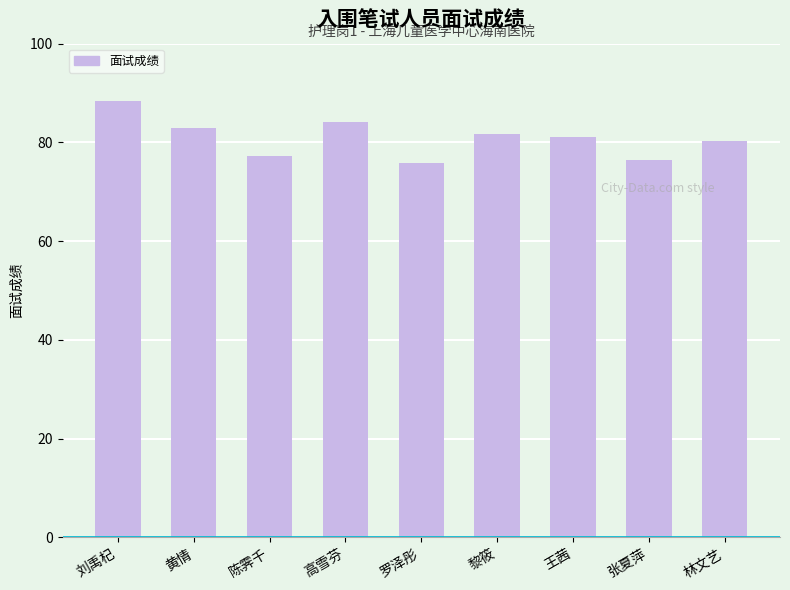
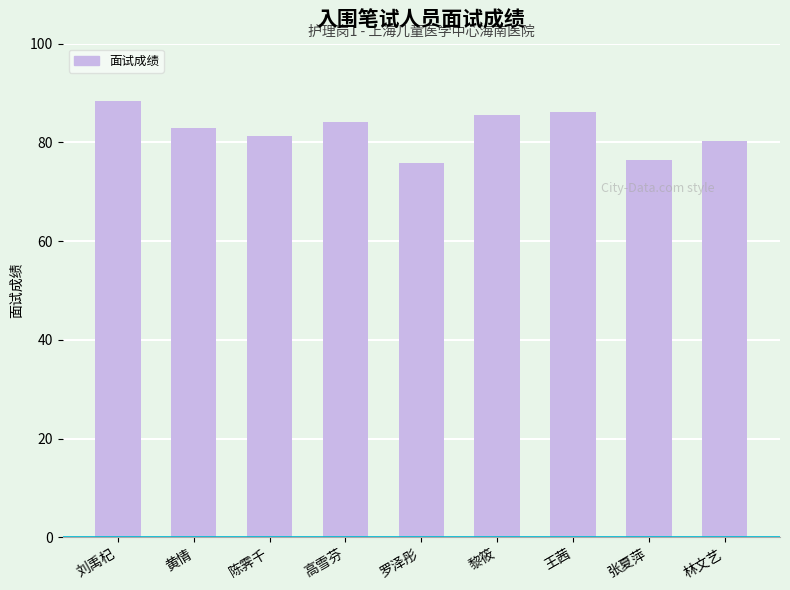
  {
    "刘禹杞": 88,
    "黄情": 83,
-   "陈霁千": 77,
+   "陈霁千": 81,
    "高雪芬": 84,
    "罗泽彤": 76,
-   "黎筱": 82,
-   "王茜": 81,
+   "黎筱": 86,
+   "王茜": 86,
    "张夏萍": 76,
    "林文艺": 80
  }
